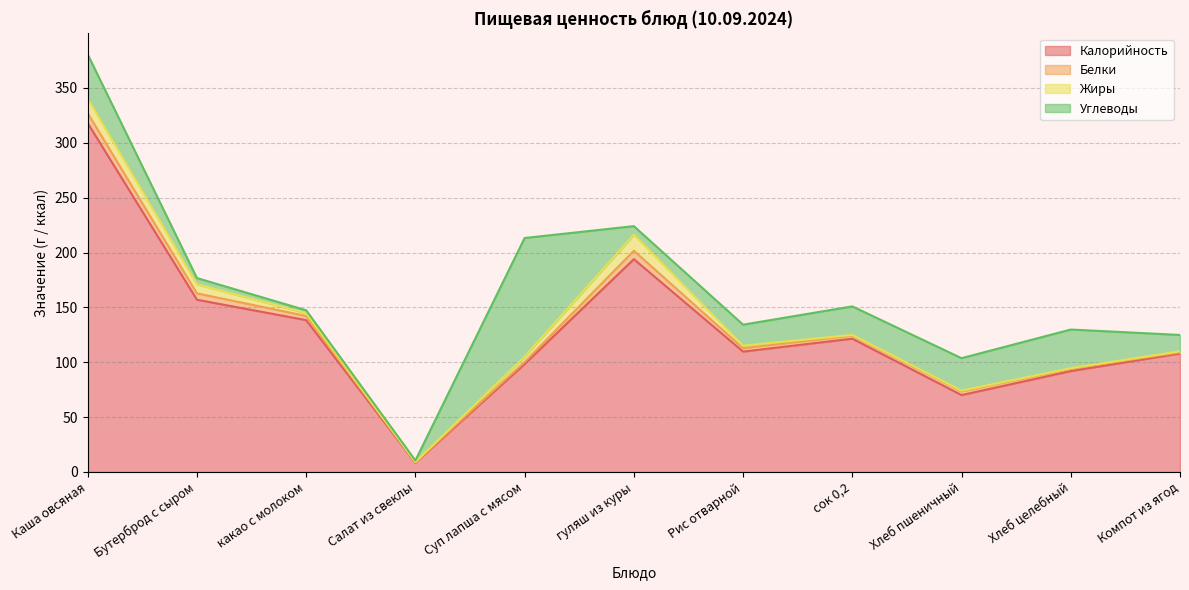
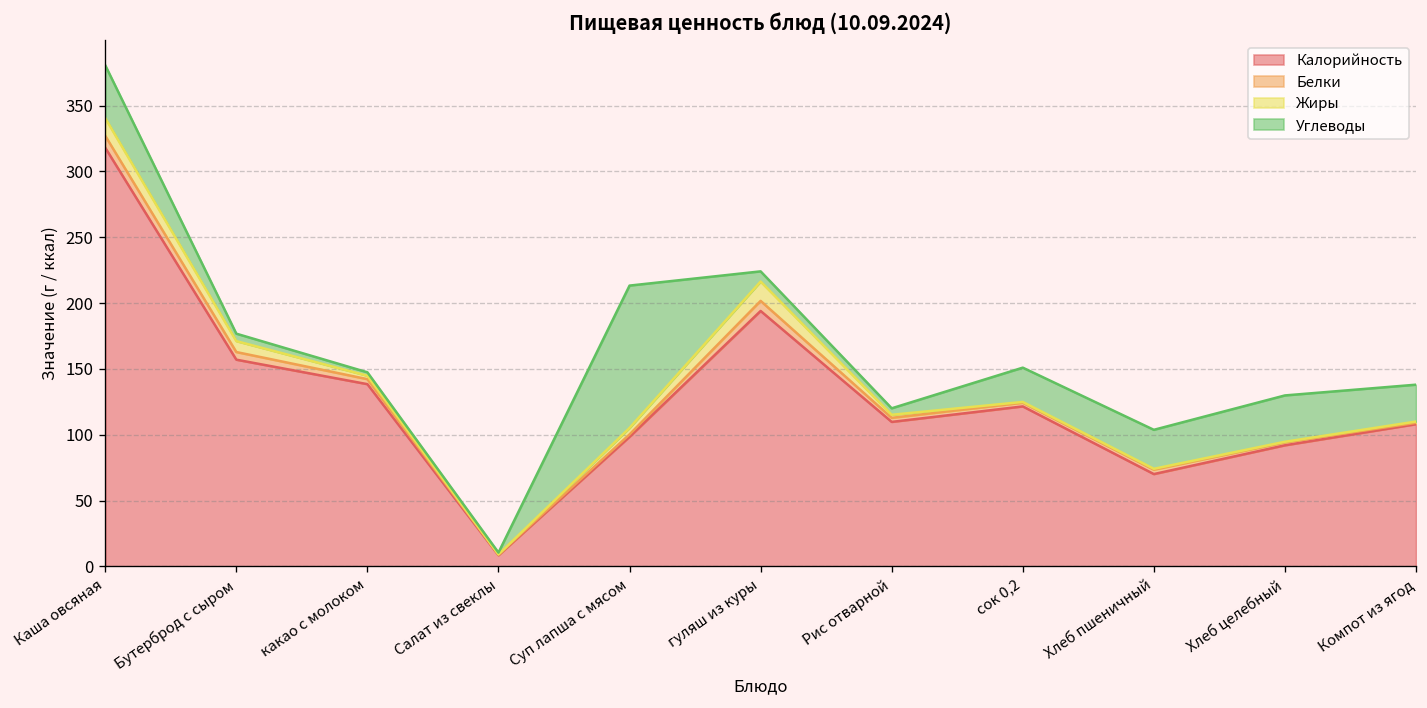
  {
    "Углеводы": {
      "Каша овсяная": 40,
      "Бутерброд с сыром": 6,
      "какао с молоком": 3,
      "Суп лапша с мясом": 108,
      "гуляш из куры": 8,
-     "Рис отварной": 19,
+     "Рис отварной": 5,
      "сок 0,2": 26,
      "Хлеб пшеничный": 30,
      "Хлеб целебный": 35,
-     "Компот из ягод": 15
+     "Компот из ягод": 28
    }
  }
